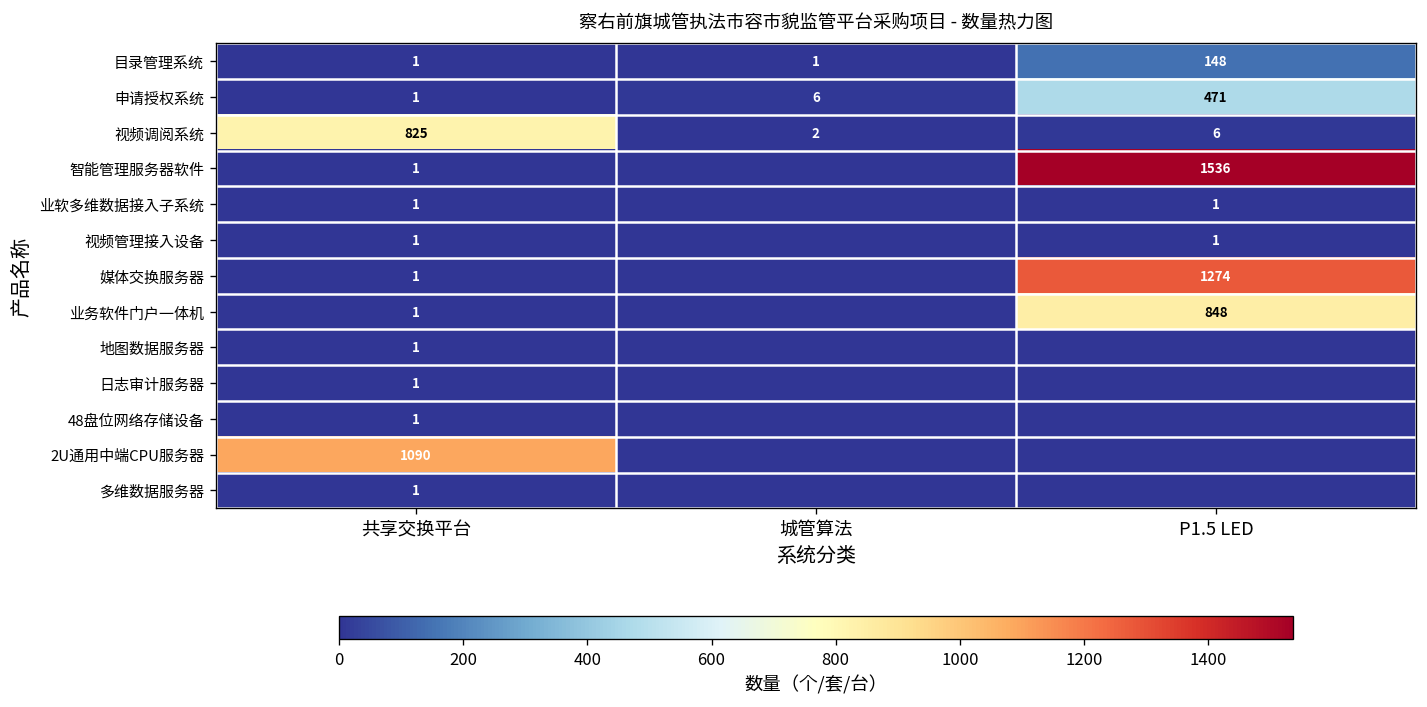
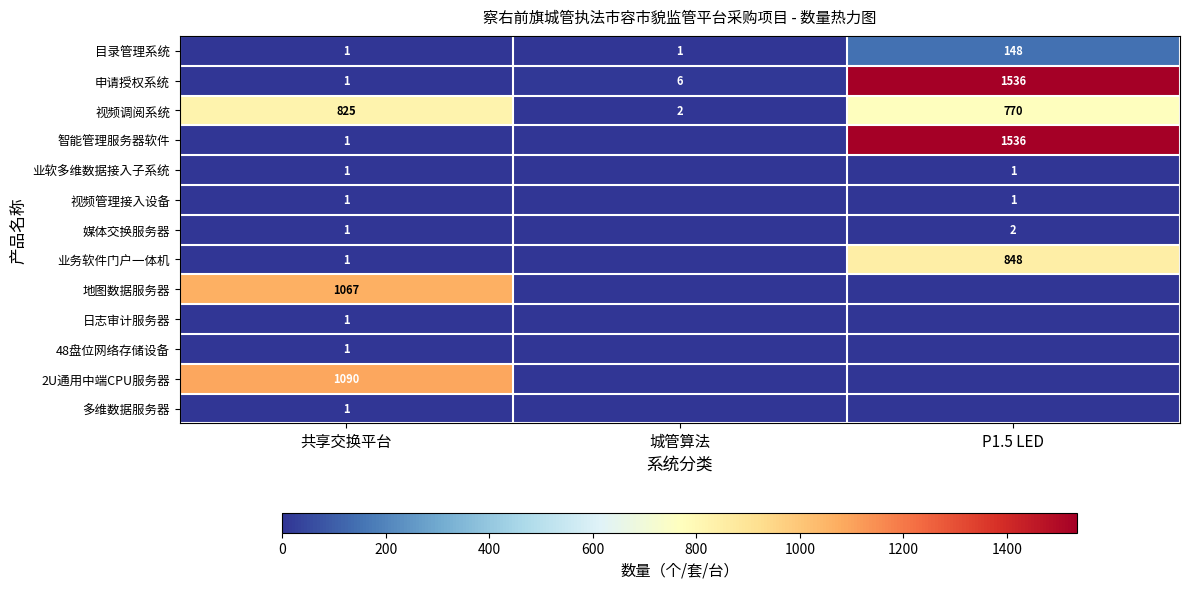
  {
    "目录管理系统": {
      "共享交换平台": 1,
      "城管算法": 1,
      "P1.5 LED": 148
    },
    "申请授权系统": {
      "共享交换平台": 1,
      "城管算法": 6,
-     "P1.5 LED": 471
+     "P1.5 LED": 1536
    },
    "视频调阅系统": {
      "共享交换平台": 825,
      "城管算法": 2,
-     "P1.5 LED": 6
+     "P1.5 LED": 770
    },
    "智能管理服务器软件": {
      "共享交换平台": 1,
      "P1.5 LED": 1536
    },
    "业软多维数据接入子系统": {
      "共享交换平台": 1,
      "P1.5 LED": 1
    },
    "视频管理接入设备": {
      "共享交换平台": 1,
      "P1.5 LED": 1
    },
    "媒体交换服务器": {
      "共享交换平台": 1,
-     "P1.5 LED": 1274
+     "P1.5 LED": 2
    },
    "业务软件门户一体机": {
      "共享交换平台": 1,
      "P1.5 LED": 848
    },
    "地图数据服务器": {
-     "共享交换平台": 1
+     "共享交换平台": 1067
    },
    "日志审计服务器": {
      "共享交换平台": 1
    },
    "48盘位网络存储设备": {
      "共享交换平台": 1
    },
    "2U通用中端CPU服务器": {
      "共享交换平台": 1090
    },
    "多维数据服务器": {
      "共享交换平台": 1
    }
  }
